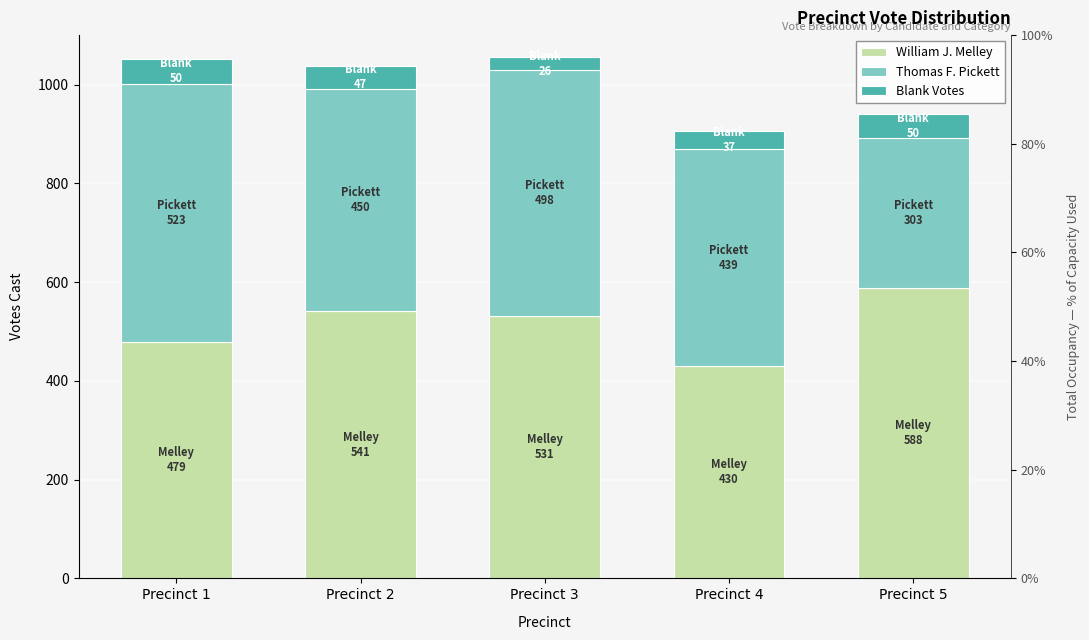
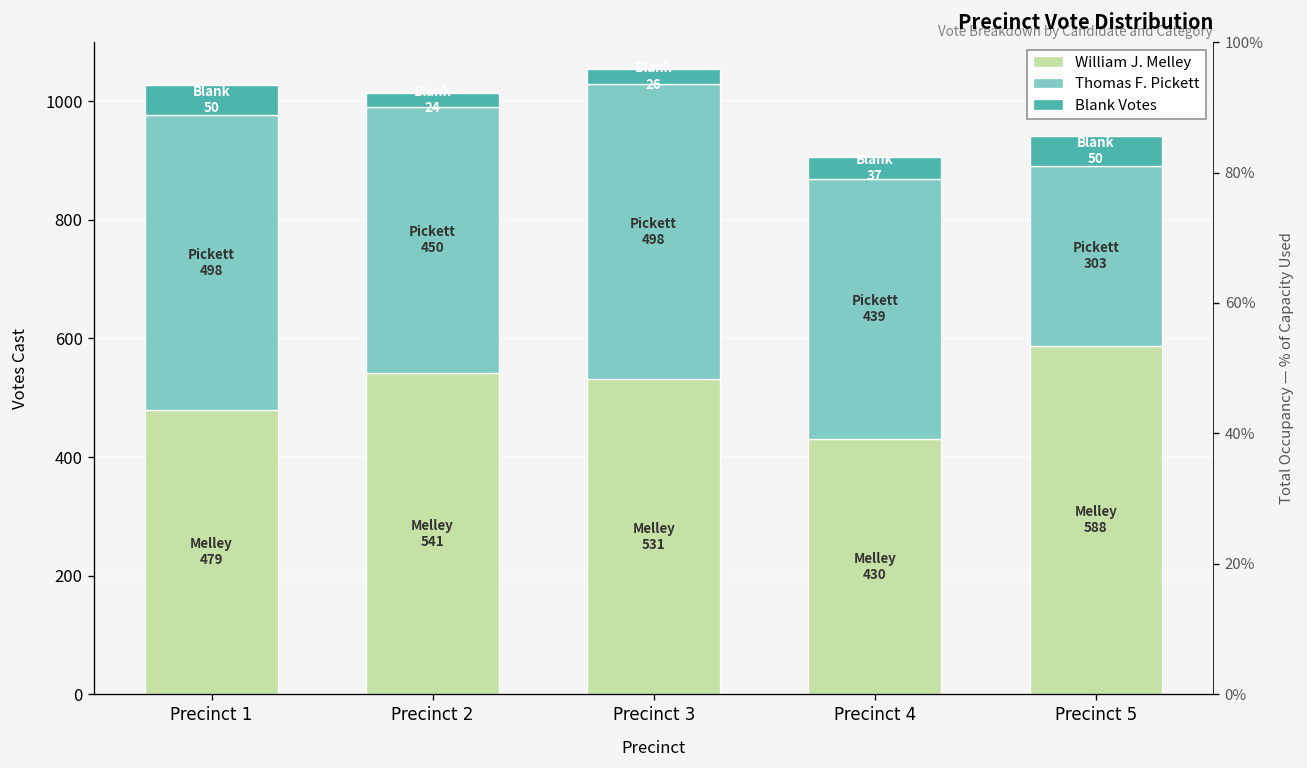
  {
    "William J. Melley": {
      "Precinct 1": 479,
      "Precinct 2": 541,
      "Precinct 3": 531,
      "Precinct 4": 430,
      "Precinct 5": 588
    },
    "Thomas F. Pickett": {
-     "Precinct 1": 523,
+     "Precinct 1": 498,
      "Precinct 2": 450,
      "Precinct 3": 498,
      "Precinct 4": 439,
      "Precinct 5": 303
    },
    "Blank Votes": {
      "Precinct 1": 50,
-     "Precinct 2": 47,
+     "Precinct 2": 24,
      "Precinct 3": 26,
      "Precinct 4": 37,
      "Precinct 5": 50
    }
  }
